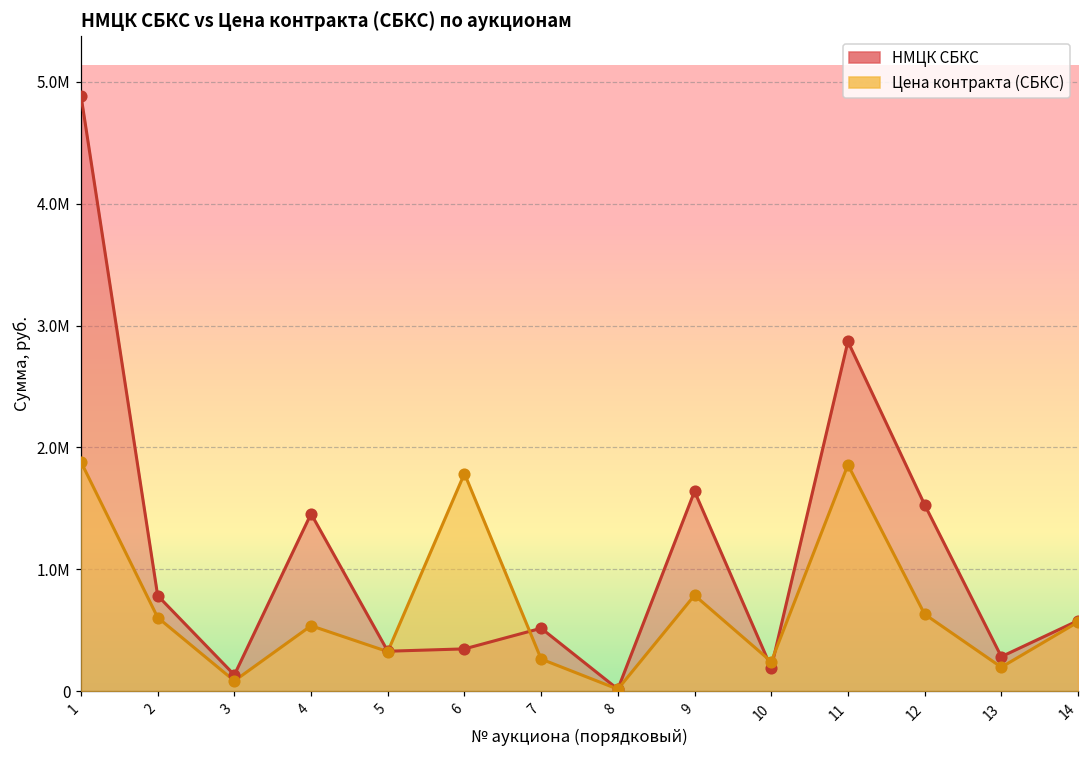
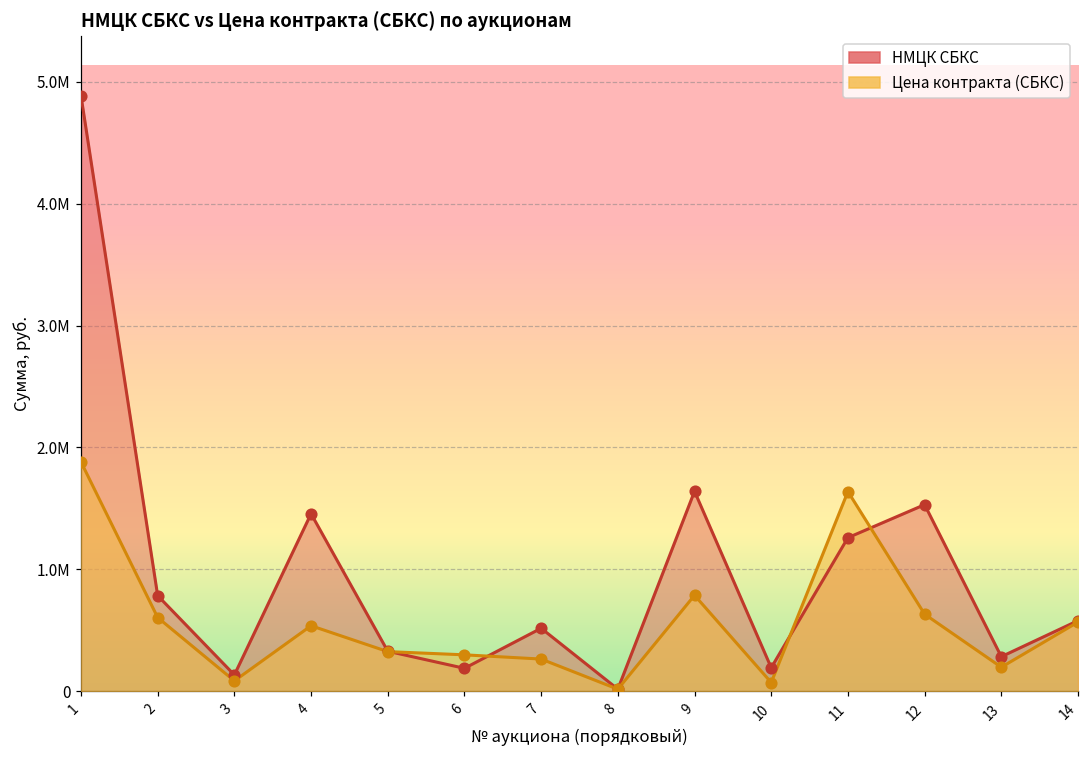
  {
    "НМЦК СБКС": {
      "1": 4890000,
      "2": 780000,
      "3": 130000,
      "4": 1460000,
-     "6": 350000,
+     "6": 190000,
      "7": 520000,
      "9": 1640000,
      "10": 190000,
-     "11": 2870000,
+     "11": 1260000,
      "12": 1530000,
      "13": 280000
    },
    "Цена контракта (СБКС)": {
      "1": 1880000,
      "2": 600000,
      "3": 90000,
      "4": 540000,
-     "6": 1790000,
+     "6": 300000,
      "7": 260000,
      "9": 790000,
-     "10": 240000,
-     "11": 1860000,
+     "10": 70000,
+     "11": 1640000,
      "12": 630000,
      "13": 200000
    }
  }
